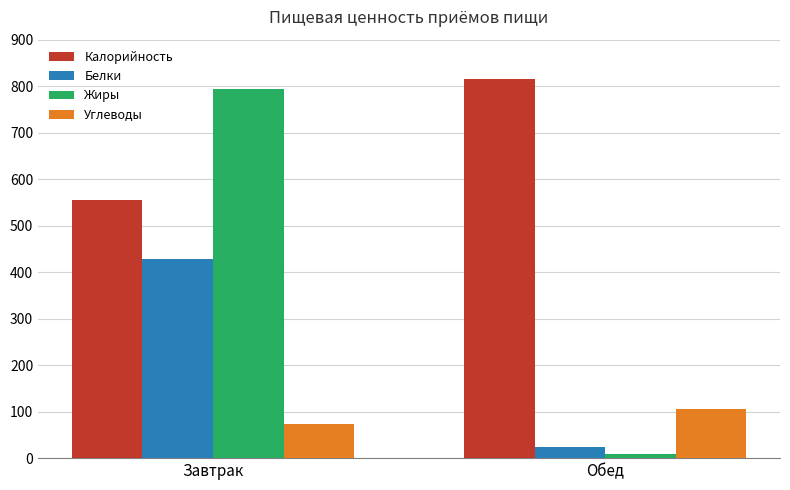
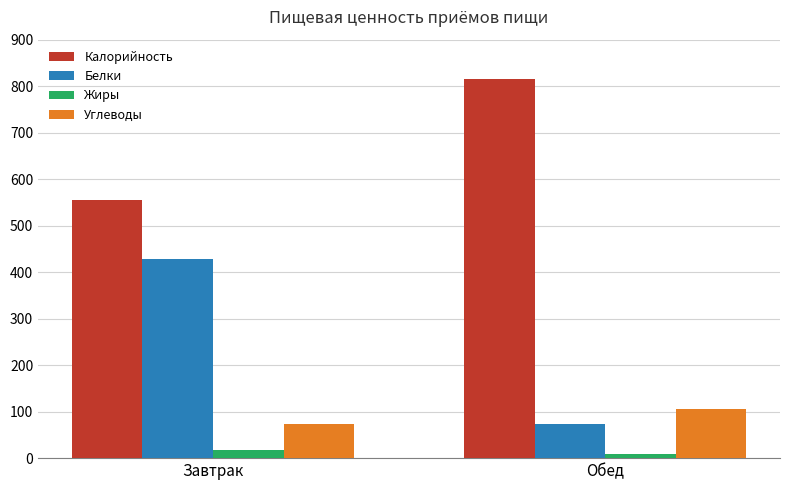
  {
    "Калорийность": {
      "Завтрак": 550,
      "Обед": 820
    },
    "Белки": {
      "Завтрак": 430,
-     "Обед": 20
+     "Обед": 70
    },
    "Жиры": {
-     "Завтрак": 790,
+     "Завтрак": 20,
      "Обед": 10
    },
    "Углеводы": {
      "Завтрак": 70,
      "Обед": 110
    }
  }
